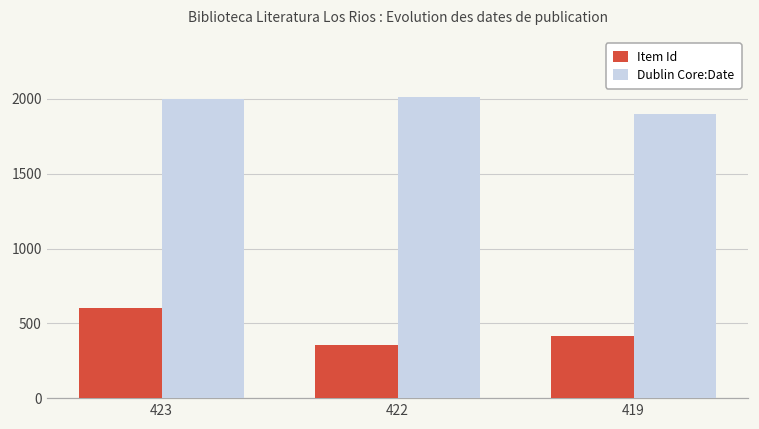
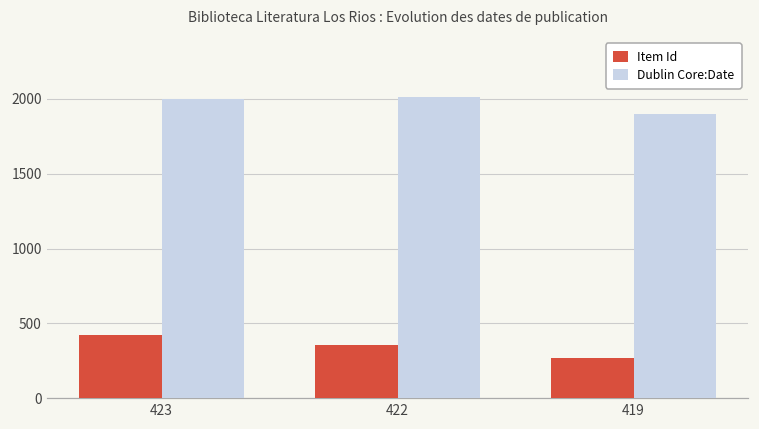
  {
    "Item Id": {
-     "423": 600,
+     "423": 420,
      "422": 360,
-     "419": 420
+     "419": 270
    },
    "Dublin Core:Date": {
      "423": 2000,
      "422": 2010,
      "419": 1900
    }
  }
